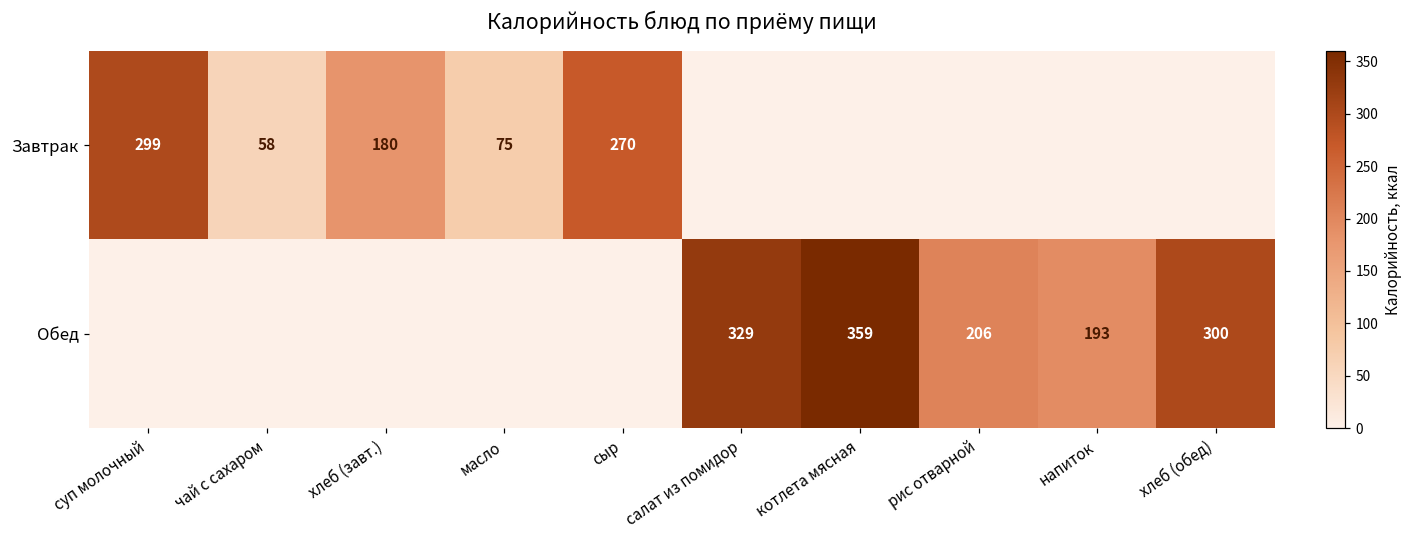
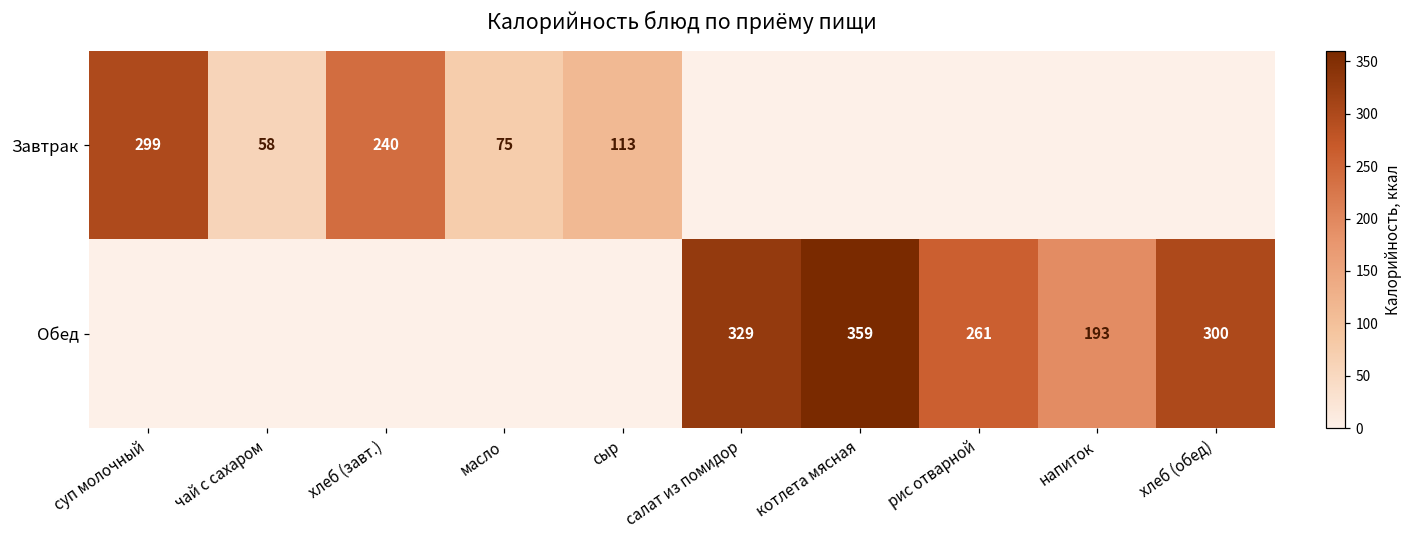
  {
    "Завтрак": {
      "суп молочный": 299,
      "чай с сахаром": 58,
-     "хлеб (завт.)": 180,
+     "хлеб (завт.)": 240,
      "масло": 75,
-     "сыр": 270
+     "сыр": 113
    },
    "Обед": {
      "салат из помидор": 329,
      "котлета мясная": 359,
-     "рис отварной": 206,
+     "рис отварной": 261,
      "напиток": 193,
      "хлеб (обед)": 300
    }
  }
